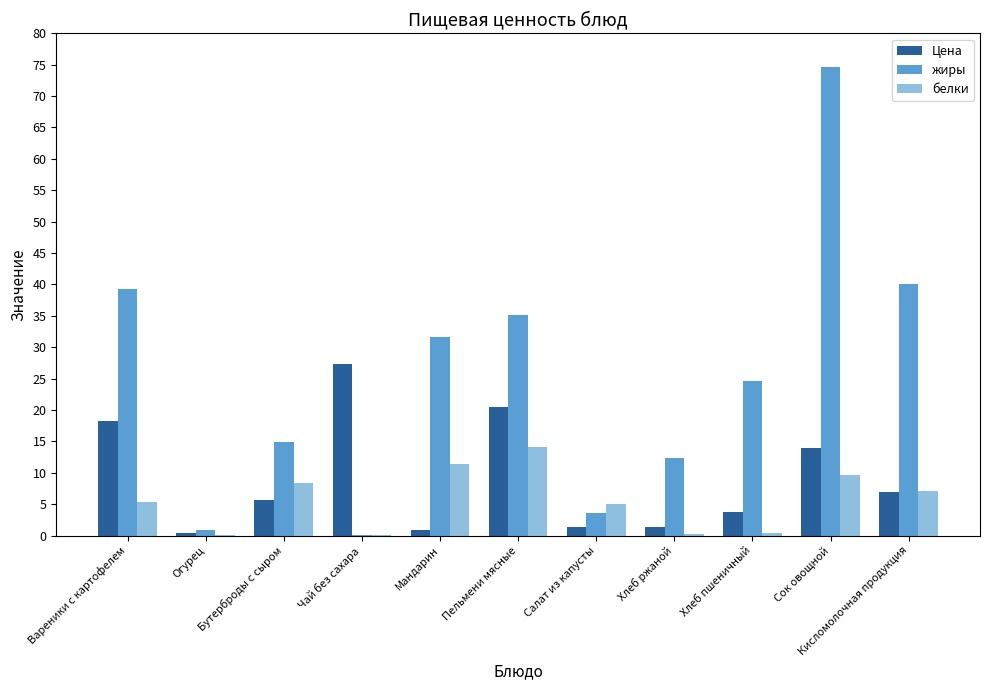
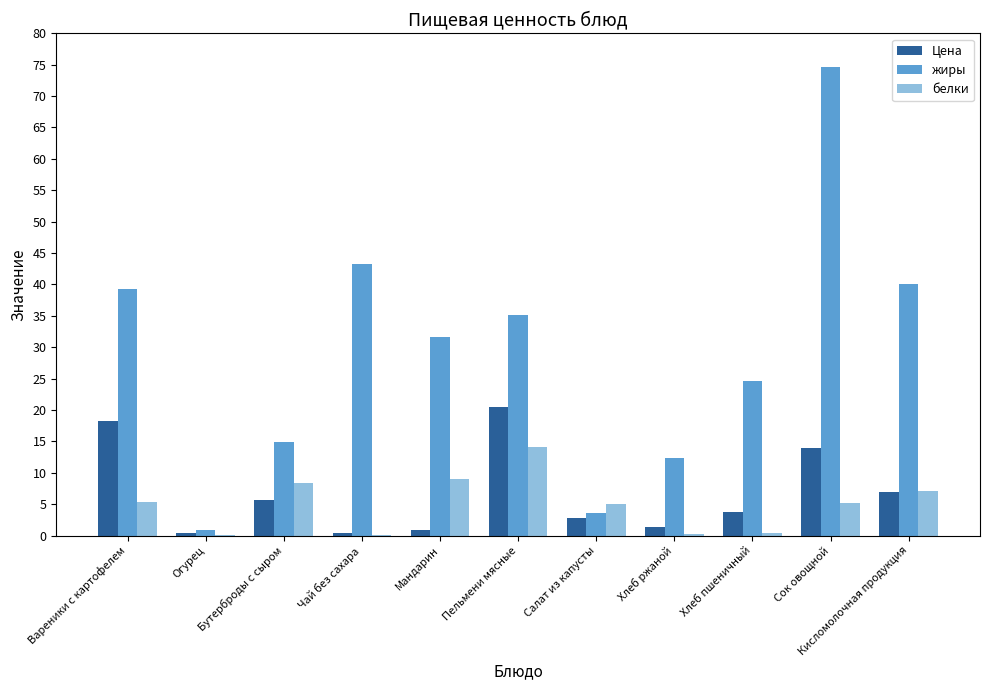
  {
    "Цена": {
      "Вареники с картофелем": 18,
      "Бутерброды с сыром": 6,
-     "Чай без сахара": 27,
+     "Чай без сахара": 0,
      "Мандарин": 1,
      "Пельмени мясные": 21,
-     "Салат из капусты": 1,
+     "Салат из капусты": 3,
      "Хлеб ржаной": 1,
      "Хлеб пшеничный": 4,
      "Сок овощной": 14,
      "Кисломолочная продукция": 7
    },
    "жиры": {
      "Вареники с картофелем": 39,
      "Огурец": 1,
      "Бутерброды с сыром": 15,
-     "Чай без сахара": 0,
+     "Чай без сахара": 43,
      "Мандарин": 32,
      "Пельмени мясные": 35,
      "Салат из капусты": 4,
      "Хлеб ржаной": 12,
      "Хлеб пшеничный": 25,
      "Сок овощной": 75,
      "Кисломолочная продукция": 40
    },
    "белки": {
      "Вареники с картофелем": 5,
      "Бутерброды с сыром": 8,
-     "Мандарин": 11,
+     "Мандарин": 9,
      "Пельмени мясные": 14,
      "Салат из капусты": 5,
      "Хлеб пшеничный": 0,
-     "Сок овощной": 10,
+     "Сок овощной": 5,
      "Кисломолочная продукция": 7
    }
  }
